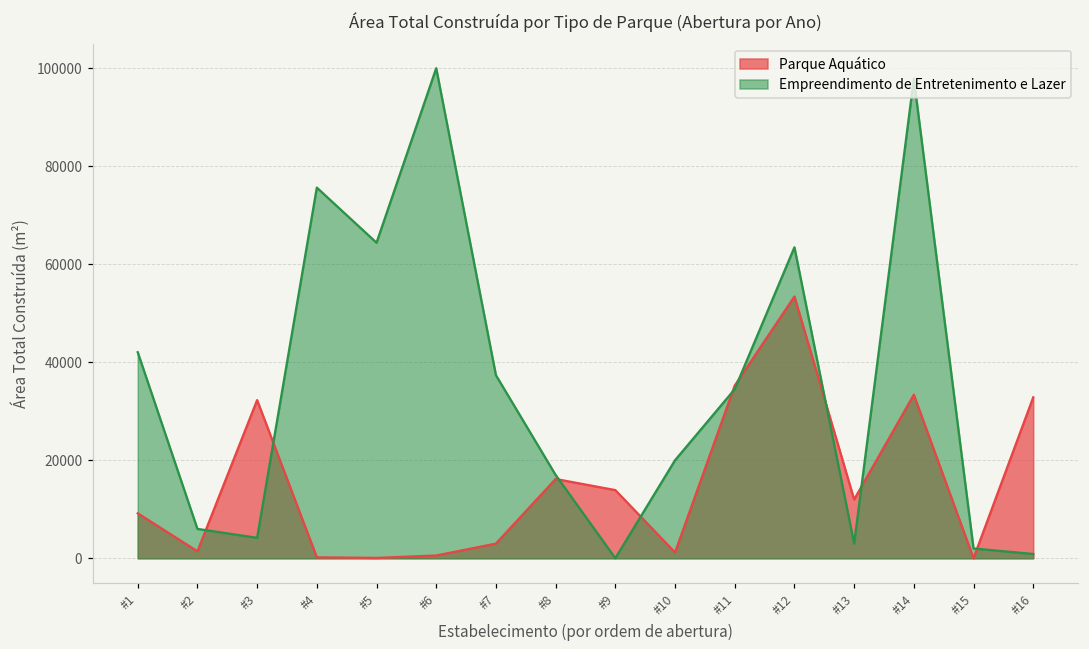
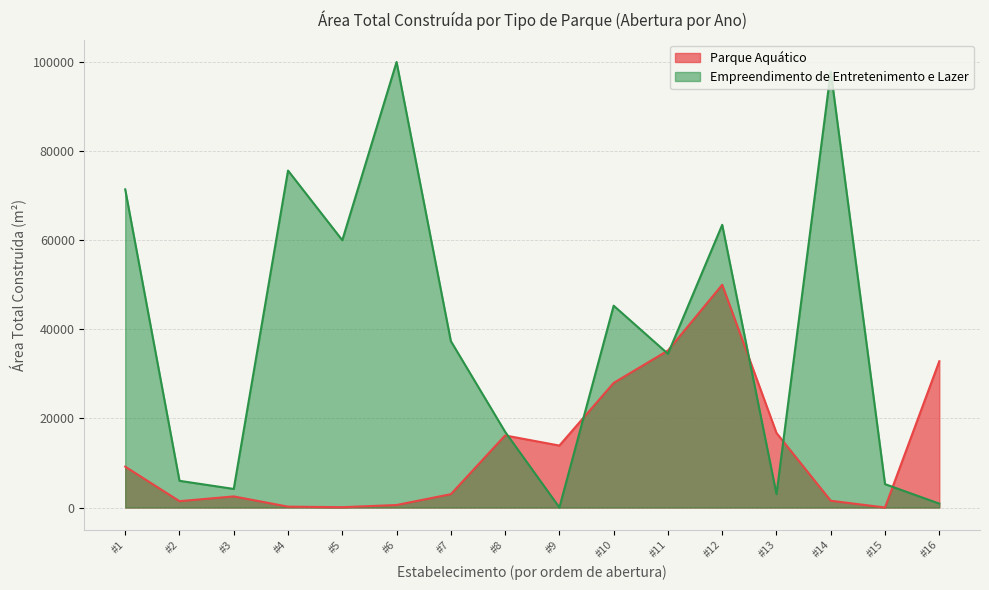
  {
    "Parque Aquático": {
      "#1": 9000,
      "#2": 1000,
-     "#3": 32000,
+     "#3": 3000,
      "#4": 0,
      "#5": 0,
      "#6": 1000,
      "#7": 3000,
      "#8": 16000,
      "#9": 14000,
-     "#10": 1000,
+     "#10": 28000,
      "#11": 35000,
-     "#12": 53000,
-     "#13": 12000,
-     "#14": 33000,
+     "#12": 50000,
+     "#13": 17000,
+     "#14": 2000,
      "#15": 0,
      "#16": 33000
    },
    "Empreendimento de Entretenimento e Lazer": {
-     "#1": 42000,
+     "#1": 71000,
      "#2": 6000,
      "#3": 4000,
      "#4": 76000,
-     "#5": 64000,
+     "#5": 60000,
      "#6": 100000,
      "#7": 37000,
      "#8": 17000,
      "#9": 0,
-     "#10": 20000,
+     "#10": 45000,
      "#11": 35000,
      "#12": 63000,
      "#13": 3000,
-     "#15": 2000,
+     "#15": 5000,
      "#16": 1000
    }
  }
